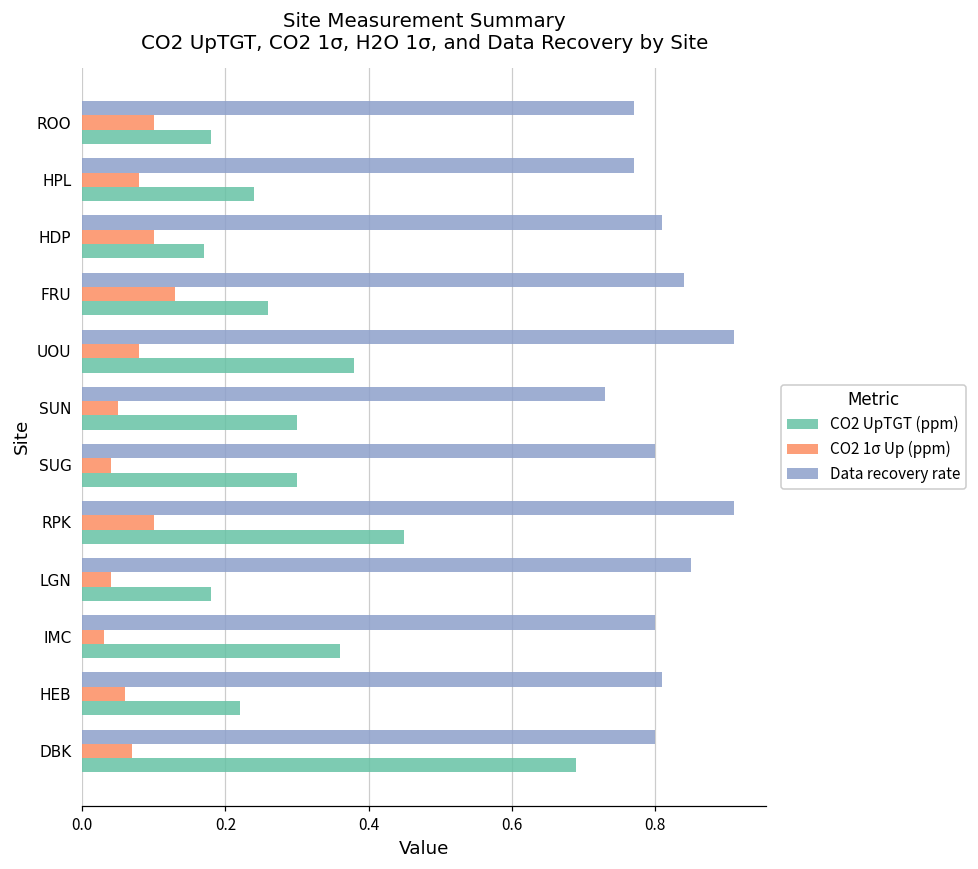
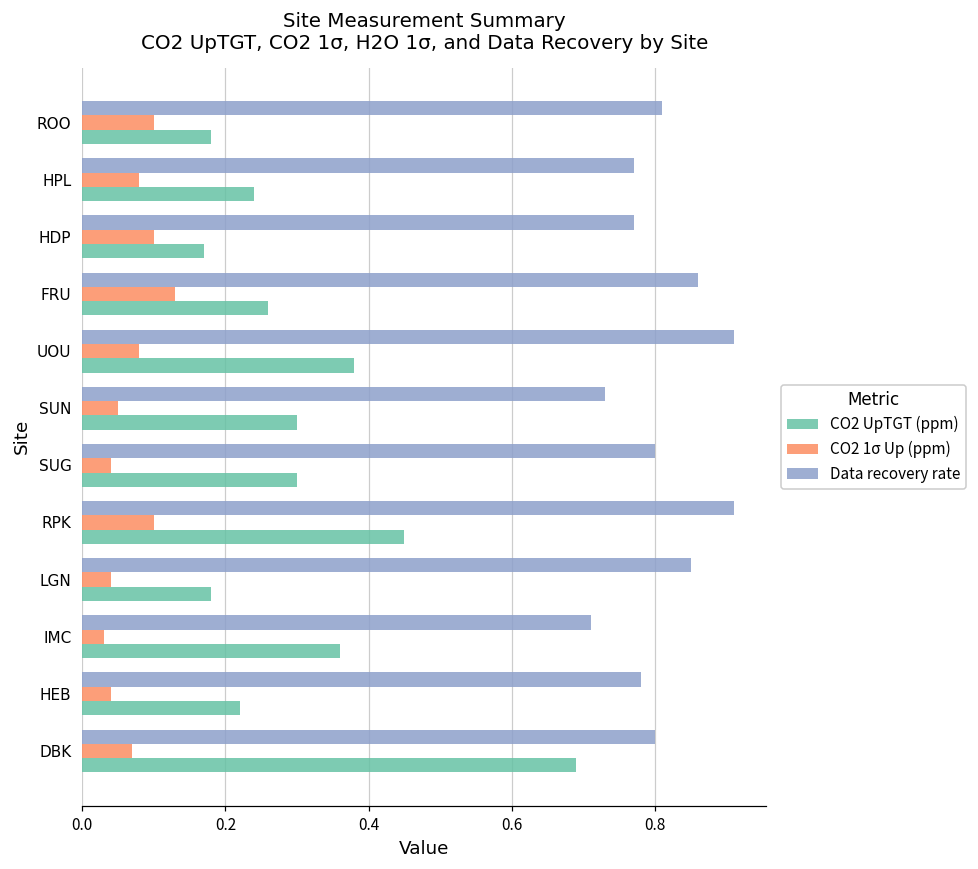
  {
    "CO2 UpTGT (ppm)": {
      "ROO": 0.18,
      "HPL": 0.24,
      "HDP": 0.17,
      "FRU": 0.26,
      "UOU": 0.38,
      "SUN": 0.30,
      "SUG": 0.30,
      "RPK": 0.45,
      "LGN": 0.18,
      "IMC": 0.36,
      "HEB": 0.22,
      "DBK": 0.69
    },
    "CO2 1σ Up (ppm)": {
      "ROO": 0.10,
      "HPL": 0.08,
      "HDP": 0.10,
      "FRU": 0.13,
      "UOU": 0.08,
      "SUN": 0.05,
      "SUG": 0.04,
      "RPK": 0.10,
      "LGN": 0.04,
      "IMC": 0.03,
-     "HEB": 0.06,
+     "HEB": 0.04,
      "DBK": 0.07
    },
    "Data recovery rate": {
-     "ROO": 0.77,
+     "ROO": 0.81,
      "HPL": 0.77,
-     "HDP": 0.81,
-     "FRU": 0.84,
+     "HDP": 0.77,
+     "FRU": 0.86,
      "UOU": 0.91,
      "SUN": 0.73,
      "SUG": 0.80,
      "RPK": 0.91,
      "LGN": 0.85,
-     "IMC": 0.80,
-     "HEB": 0.81,
+     "IMC": 0.71,
+     "HEB": 0.78,
      "DBK": 0.80
    }
  }
